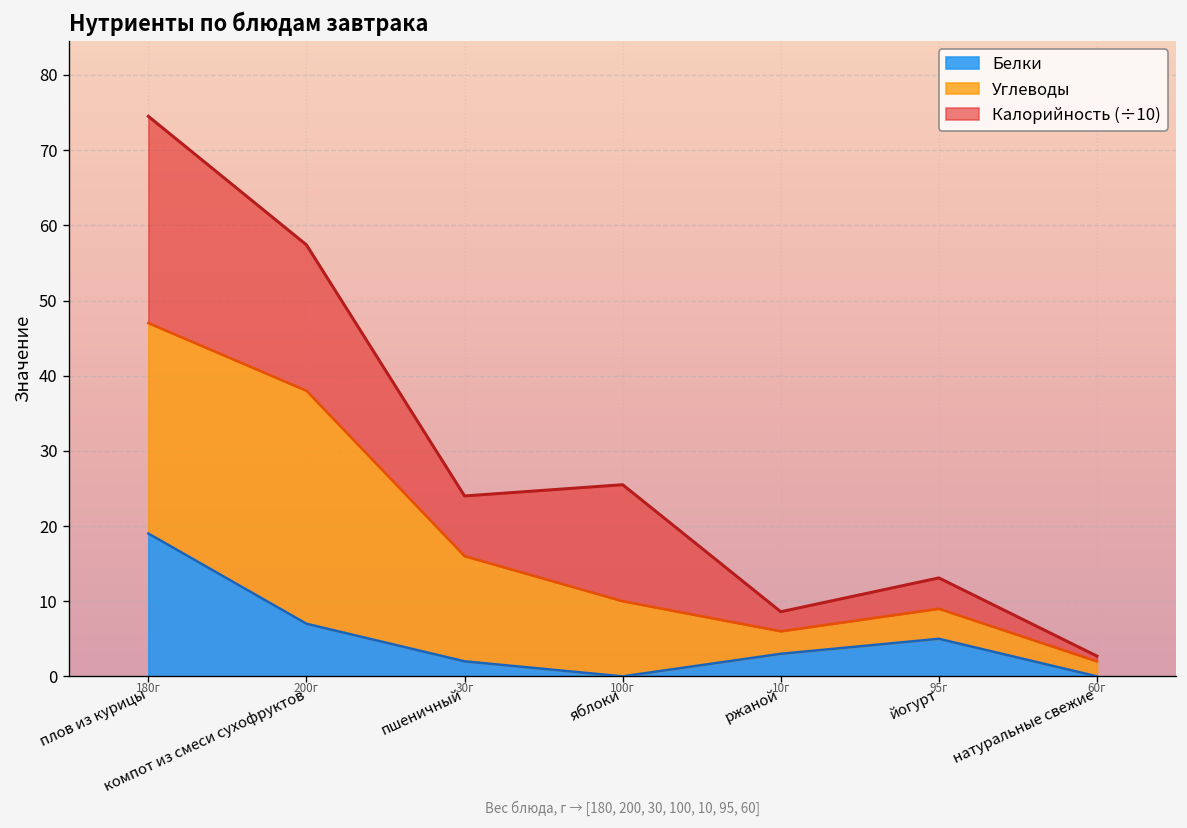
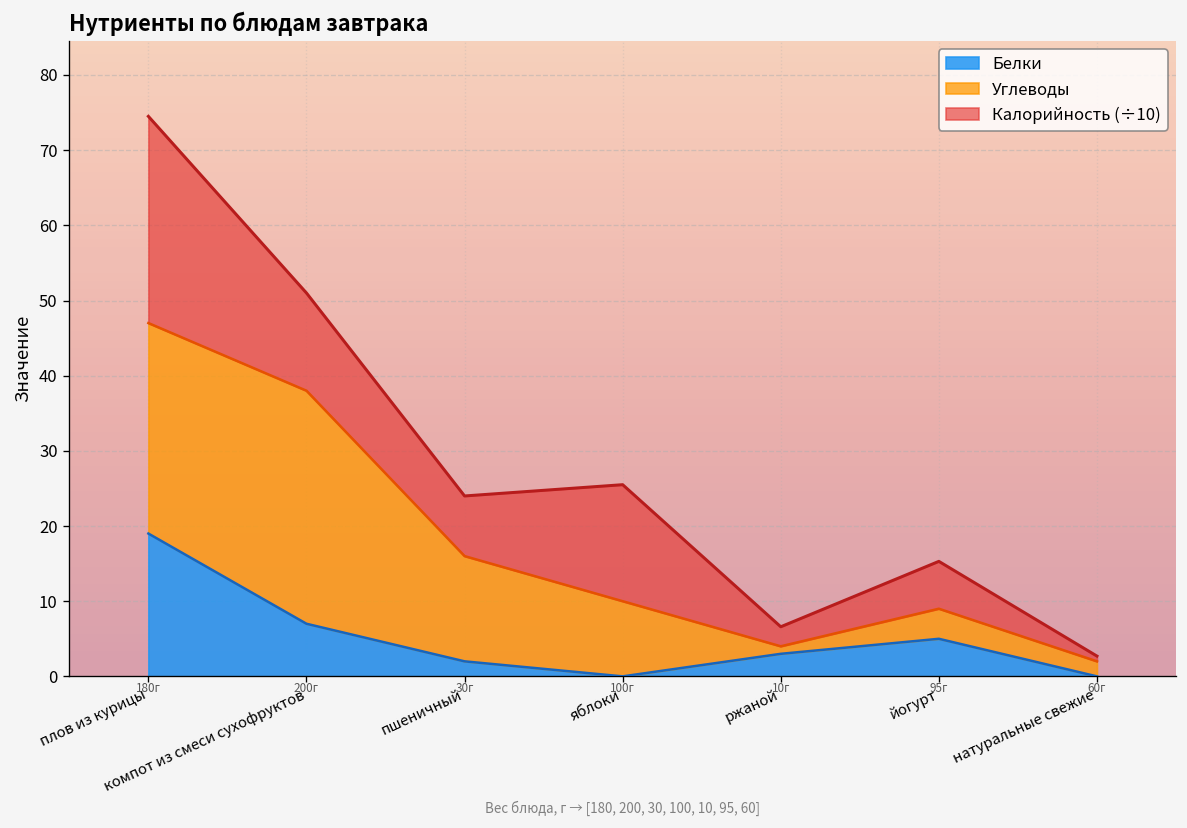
  {
    "Белки": {
      "плов из курицы": 19,
      "компот из смеси сухофруктов": 7,
      "пшеничный": 2,
      "яблоки": 0,
      "ржаной": 3,
      "йогурт": 5,
      "натуральные свежие": 0
    },
    "Углеводы": {
      "плов из курицы": 28,
      "компот из смеси сухофруктов": 31,
      "пшеничный": 14,
      "яблоки": 10,
-     "ржаной": 3,
+     "ржаной": 1,
      "йогурт": 4,
      "натуральные свежие": 2
    },
    "Калорийность (÷10)": {
      "плов из курицы": 28,
-     "компот из смеси сухофруктов": 19,
+     "компот из смеси сухофруктов": 13,
      "пшеничный": 8,
      "яблоки": 16,
      "ржаной": 3,
-     "йогурт": 4,
+     "йогурт": 6,
      "натуральные свежие": 1
    }
  }
